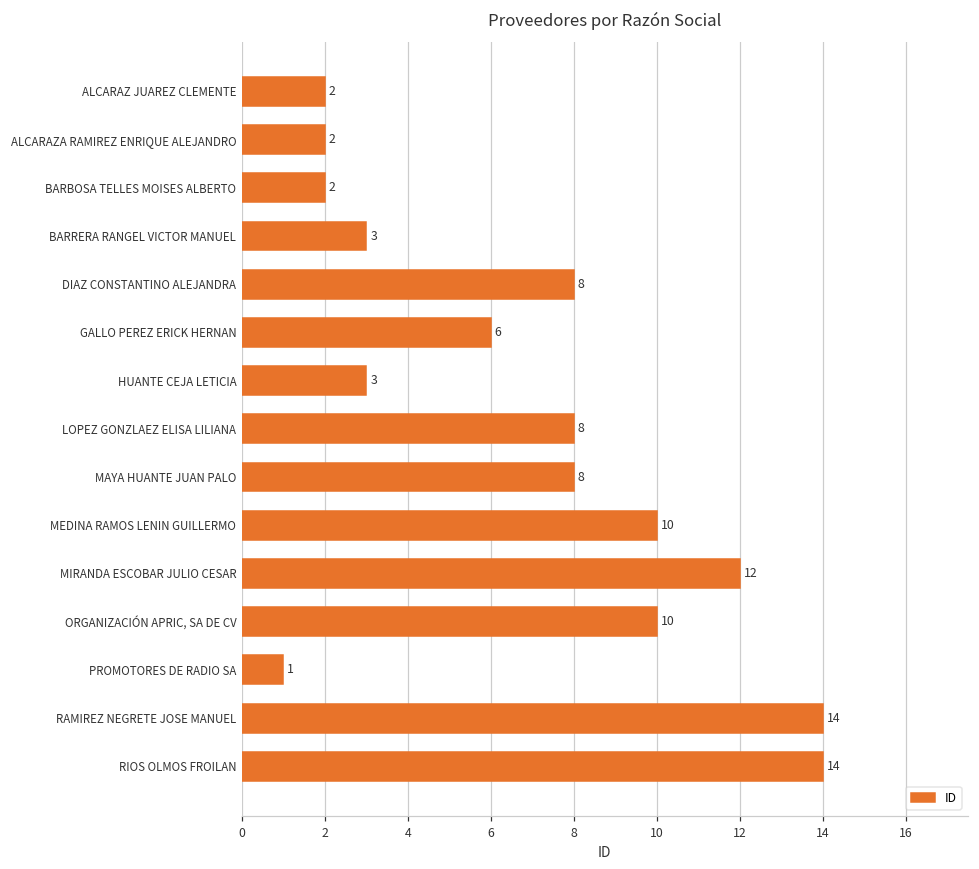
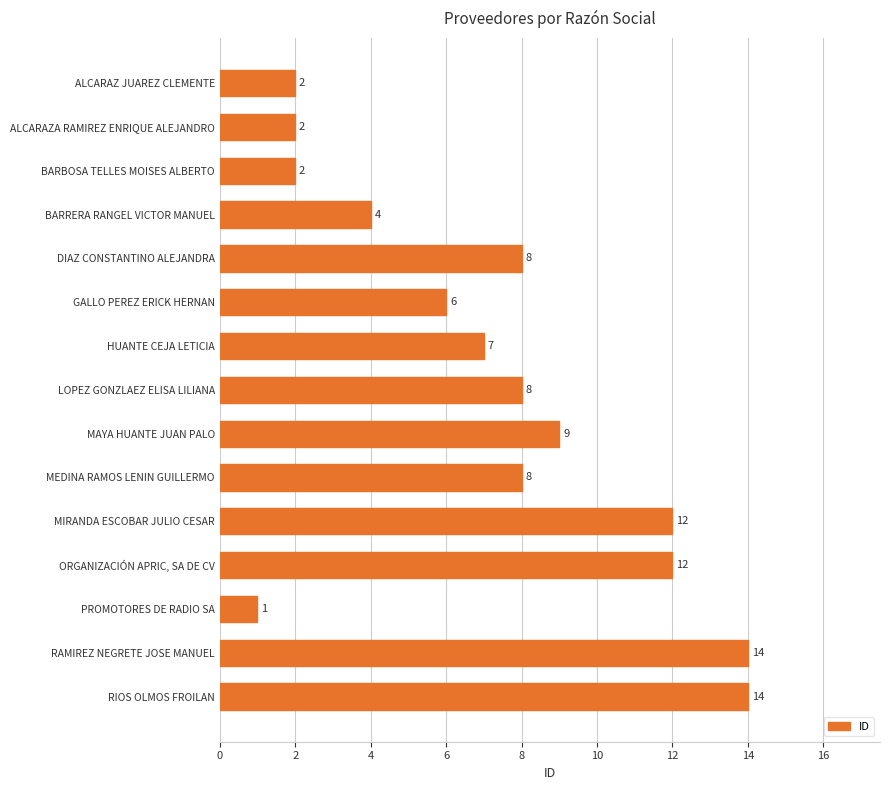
  {
    "ALCARAZ JUAREZ CLEMENTE": 2,
    "ALCARAZA RAMIREZ ENRIQUE ALEJANDRO": 2,
    "BARBOSA TELLES MOISES ALBERTO": 2,
-   "BARRERA RANGEL VICTOR MANUEL": 3,
+   "BARRERA RANGEL VICTOR MANUEL": 4,
    "DIAZ CONSTANTINO ALEJANDRA": 8,
    "GALLO PEREZ ERICK HERNAN": 6,
-   "HUANTE CEJA LETICIA": 3,
+   "HUANTE CEJA LETICIA": 7,
    "LOPEZ GONZLAEZ ELISA LILIANA": 8,
-   "MAYA HUANTE JUAN PALO": 8,
-   "MEDINA RAMOS LENIN GUILLERMO": 10,
+   "MAYA HUANTE JUAN PALO": 9,
+   "MEDINA RAMOS LENIN GUILLERMO": 8,
    "MIRANDA ESCOBAR JULIO CESAR": 12,
-   "ORGANIZACIÓN APRIC, SA DE CV": 10,
+   "ORGANIZACIÓN APRIC, SA DE CV": 12,
    "PROMOTORES DE RADIO SA": 1,
    "RAMIREZ NEGRETE JOSE MANUEL": 14,
    "RIOS OLMOS FROILAN": 14
  }
